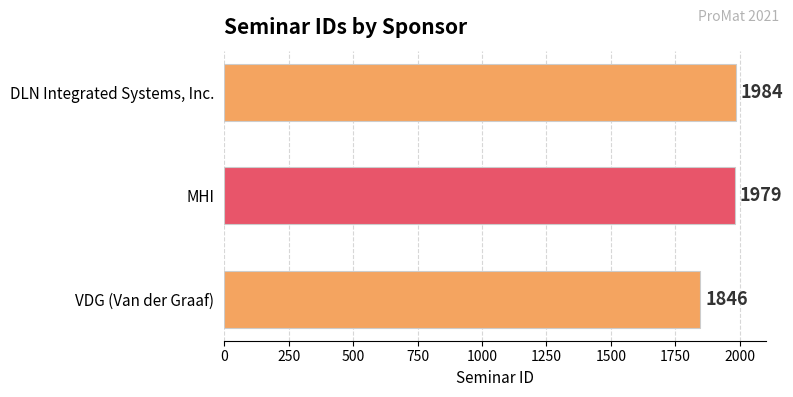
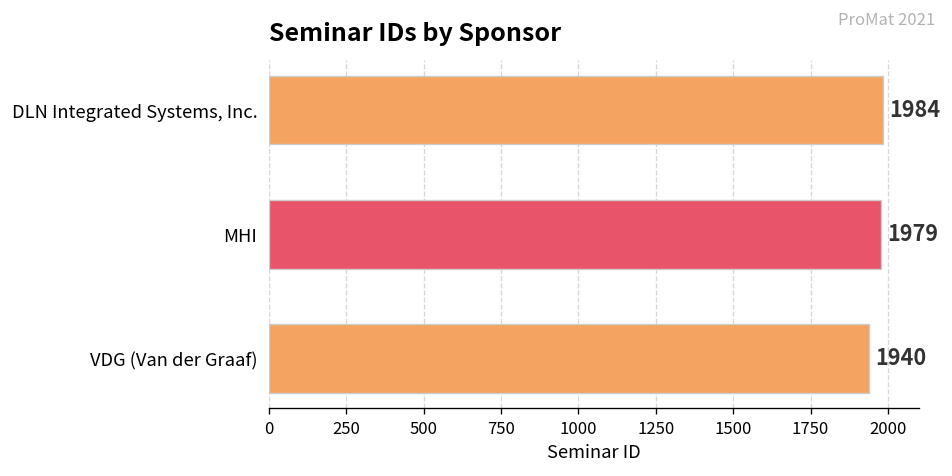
  {
    "DLN Integrated Systems, Inc.": 1984,
    "MHI": 1979,
-   "VDG (Van der Graaf)": 1846
+   "VDG (Van der Graaf)": 1940
  }
